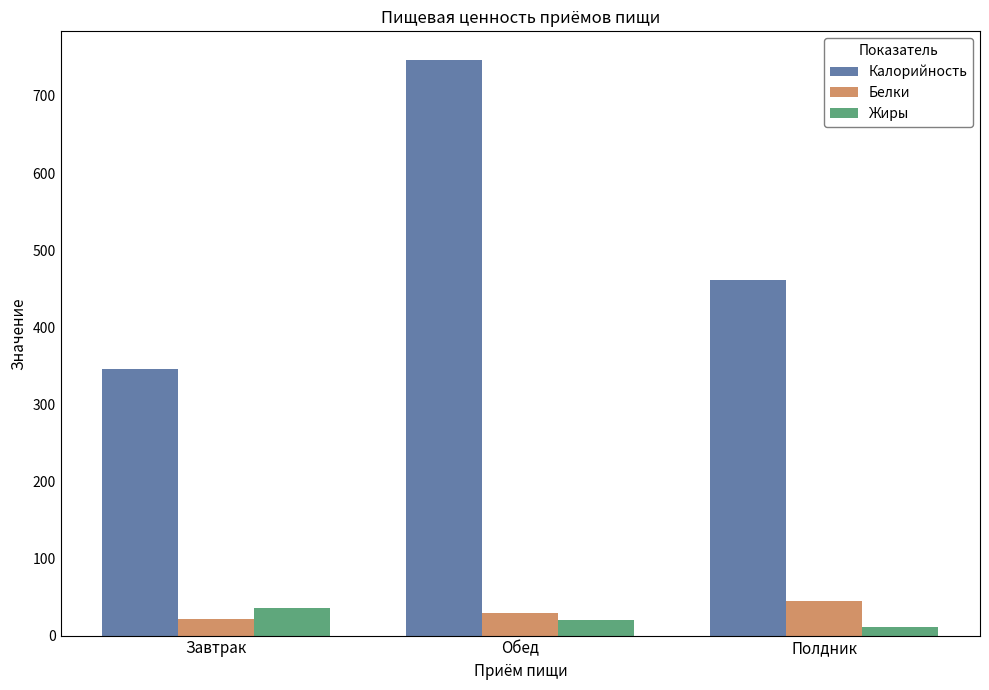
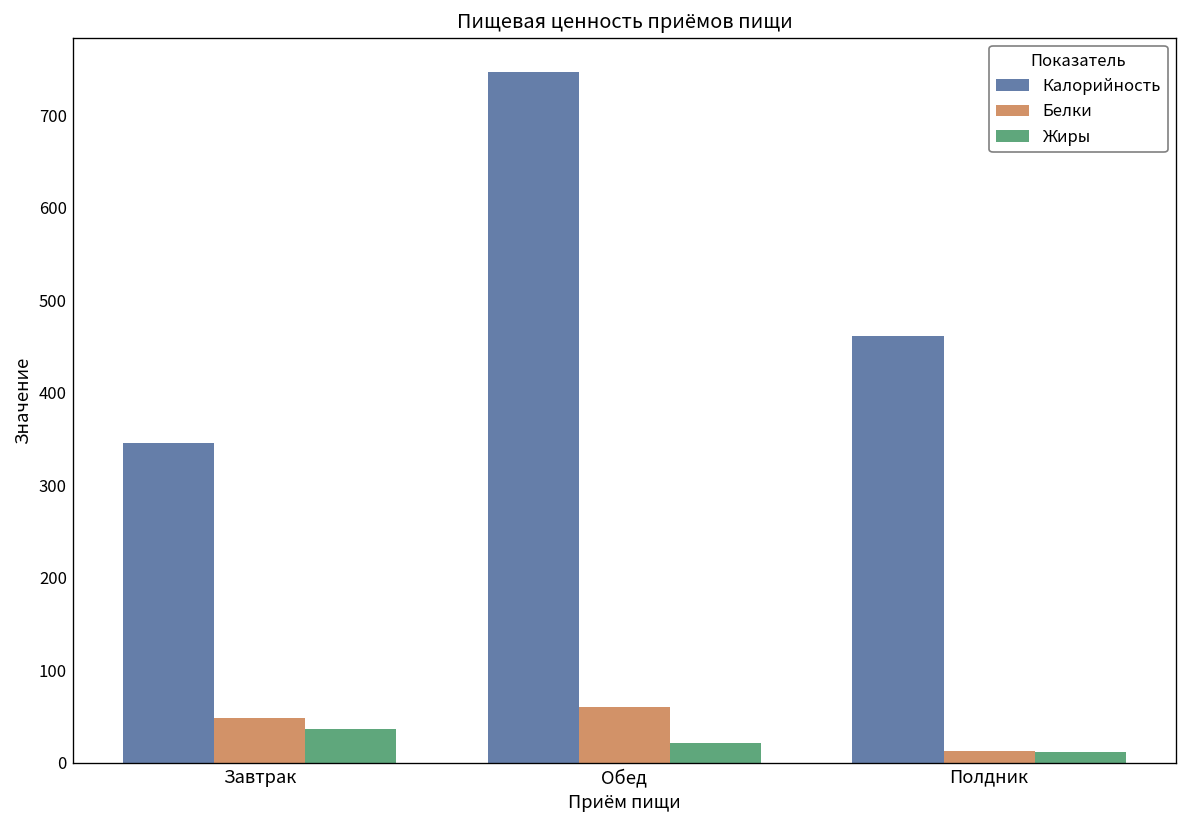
  {
    "Калорийность": {
      "Завтрак": 350,
      "Обед": 750,
      "Полдник": 460
    },
    "Белки": {
-     "Завтрак": 20,
-     "Обед": 30,
-     "Полдник": 40
+     "Завтрак": 50,
+     "Обед": 60,
+     "Полдник": 10
    },
    "Жиры": {
      "Завтрак": 40,
      "Обед": 20,
      "Полдник": 10
    }
  }
